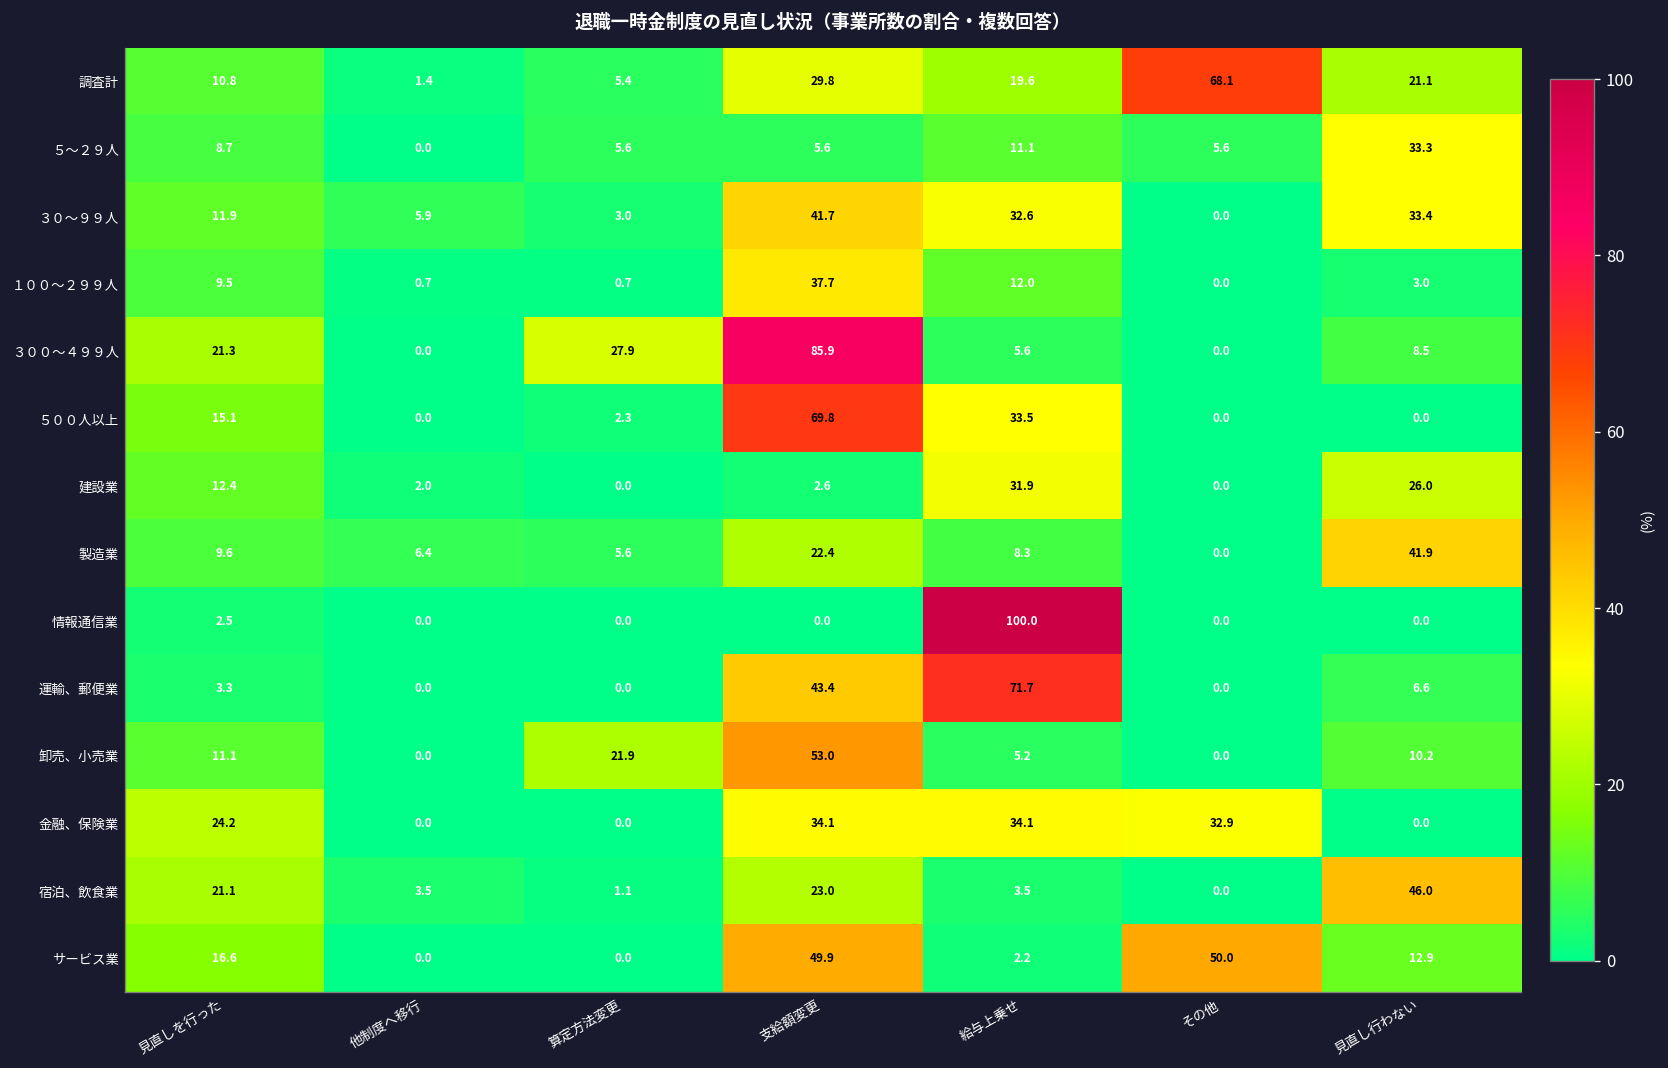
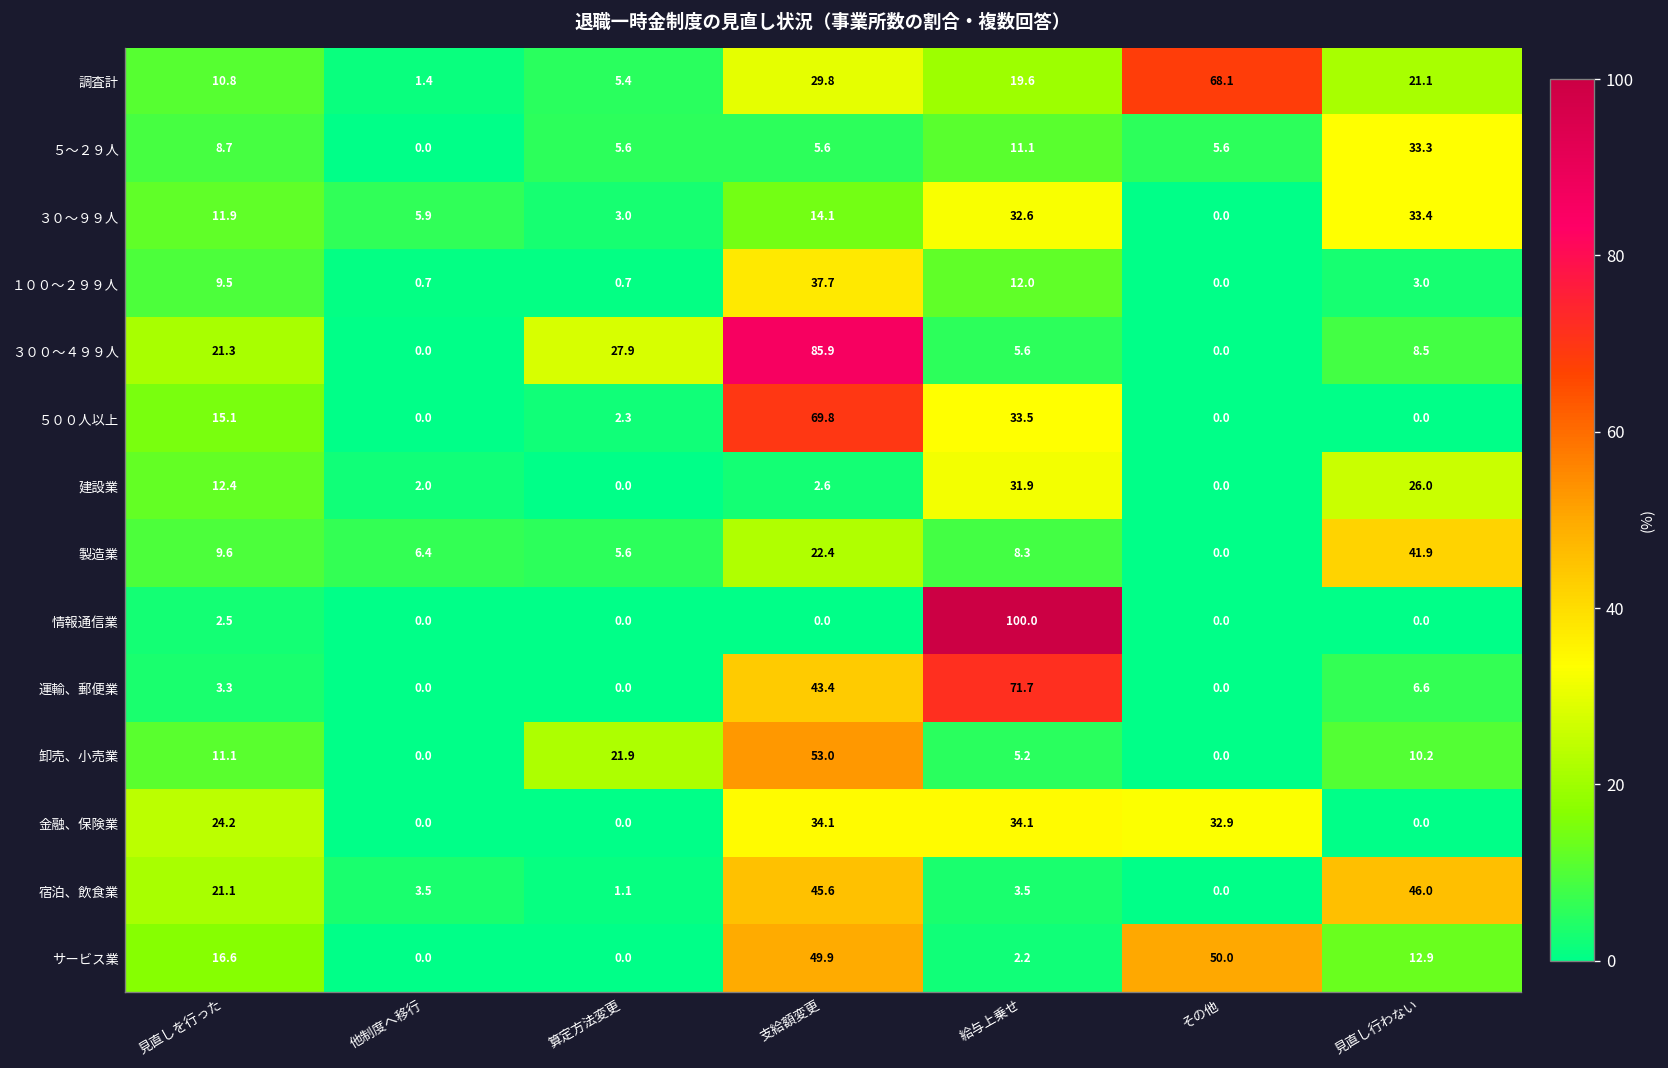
  {
    "調査計": {
      "見直しを行った": 10.8,
      "他制度へ移行": 1.4,
      "算定方法変更": 5.4,
      "支給額変更": 29.8,
      "給与上乗せ": 19.6,
      "その他": 68.1,
      "見直し行わない": 21.1
    },
    "５～２９人": {
      "見直しを行った": 8.7,
      "他制度へ移行": 0.0,
      "算定方法変更": 5.6,
      "支給額変更": 5.6,
      "給与上乗せ": 11.1,
      "その他": 5.6,
      "見直し行わない": 33.3
    },
    "３０～９９人": {
      "見直しを行った": 11.9,
      "他制度へ移行": 5.9,
      "算定方法変更": 3.0,
-     "支給額変更": 41.7,
+     "支給額変更": 14.1,
      "給与上乗せ": 32.6,
      "その他": 0.0,
      "見直し行わない": 33.4
    },
    "１００～２９９人": {
      "見直しを行った": 9.5,
      "他制度へ移行": 0.7,
      "算定方法変更": 0.7,
      "支給額変更": 37.7,
      "給与上乗せ": 12.0,
      "その他": 0.0,
      "見直し行わない": 3.0
    },
    "３００～４９９人": {
      "見直しを行った": 21.3,
      "他制度へ移行": 0.0,
      "算定方法変更": 27.9,
      "支給額変更": 85.9,
      "給与上乗せ": 5.6,
      "その他": 0.0,
      "見直し行わない": 8.5
    },
    "５００人以上": {
      "見直しを行った": 15.1,
      "他制度へ移行": 0.0,
      "算定方法変更": 2.3,
      "支給額変更": 69.8,
      "給与上乗せ": 33.5,
      "その他": 0.0,
      "見直し行わない": 0.0
    },
    "建設業": {
      "見直しを行った": 12.4,
      "他制度へ移行": 2.0,
      "算定方法変更": 0.0,
      "支給額変更": 2.6,
      "給与上乗せ": 31.9,
      "その他": 0.0,
      "見直し行わない": 26.0
    },
    "製造業": {
      "見直しを行った": 9.6,
      "他制度へ移行": 6.4,
      "算定方法変更": 5.6,
      "支給額変更": 22.4,
      "給与上乗せ": 8.3,
      "その他": 0.0,
      "見直し行わない": 41.9
    },
    "情報通信業": {
      "見直しを行った": 2.5,
      "他制度へ移行": 0.0,
      "算定方法変更": 0.0,
      "支給額変更": 0.0,
      "給与上乗せ": 100.0,
      "その他": 0.0,
      "見直し行わない": 0.0
    },
    "運輸、郵便業": {
      "見直しを行った": 3.3,
      "他制度へ移行": 0.0,
      "算定方法変更": 0.0,
      "支給額変更": 43.4,
      "給与上乗せ": 71.7,
      "その他": 0.0,
      "見直し行わない": 6.6
    },
    "卸売、小売業": {
      "見直しを行った": 11.1,
      "他制度へ移行": 0.0,
      "算定方法変更": 21.9,
      "支給額変更": 53.0,
      "給与上乗せ": 5.2,
      "その他": 0.0,
      "見直し行わない": 10.2
    },
    "金融、保険業": {
      "見直しを行った": 24.2,
      "他制度へ移行": 0.0,
      "算定方法変更": 0.0,
      "支給額変更": 34.1,
      "給与上乗せ": 34.1,
      "その他": 32.9,
      "見直し行わない": 0.0
    },
    "宿泊、飲食業": {
      "見直しを行った": 21.1,
      "他制度へ移行": 3.5,
      "算定方法変更": 1.1,
-     "支給額変更": 23.0,
+     "支給額変更": 45.6,
      "給与上乗せ": 3.5,
      "その他": 0.0,
      "見直し行わない": 46.0
    },
    "サービス業": {
      "見直しを行った": 16.6,
      "他制度へ移行": 0.0,
      "算定方法変更": 0.0,
      "支給額変更": 49.9,
      "給与上乗せ": 2.2,
      "その他": 50.0,
      "見直し行わない": 12.9
    }
  }
